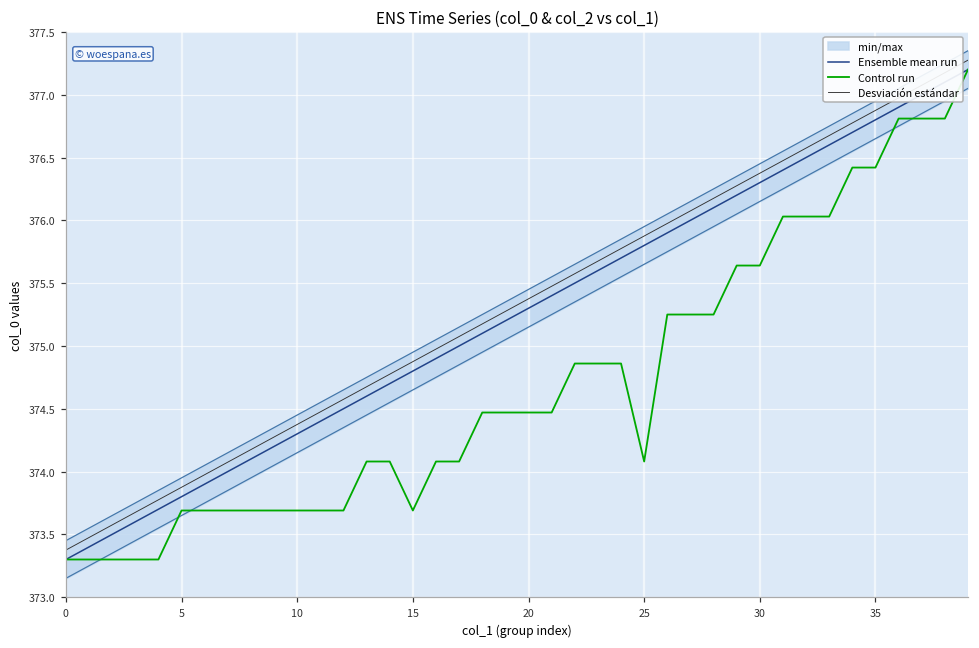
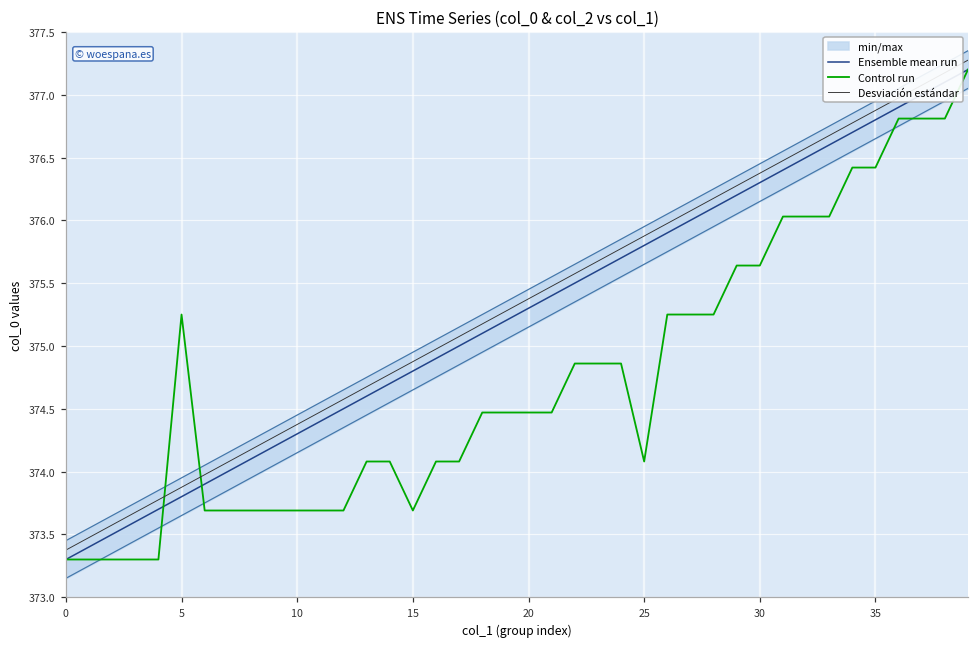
  {
    "min/max": {
      "0": 373.45,
      "5": 373.95,
      "10": 374.45,
      "15": 374.95,
      "20": 375.45,
      "25": 375.95,
      "30": 376.45
    },
    "Ensemble mean run": {
      "5": 373.80,
      "10": 374.30,
      "15": 374.80,
      "20": 375.30,
      "25": 375.80,
      "30": 376.30,
      "35": 376.80
    },
    "Control run": {
-     "5": 373.69,
+     "5": 375.25,
      "10": 373.69,
      "15": 373.69,
      "20": 374.47,
      "25": 374.08,
      "30": 375.64,
      "35": 376.42
    },
    "Desviación estándar": {
      "0": 373.38,
      "5": 373.88,
      "10": 374.38,
      "15": 374.88,
      "20": 375.38,
      "25": 375.88,
      "30": 376.38,
      "35": 376.88
    }
  }
